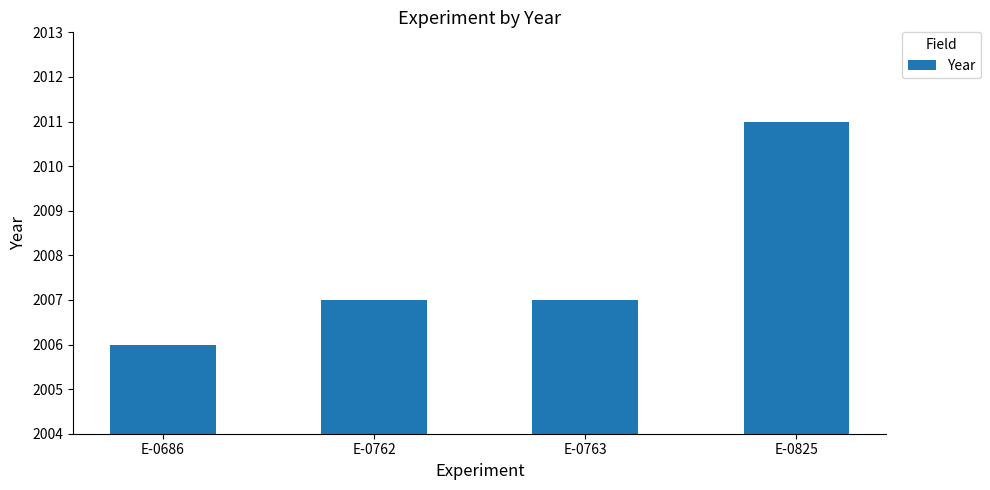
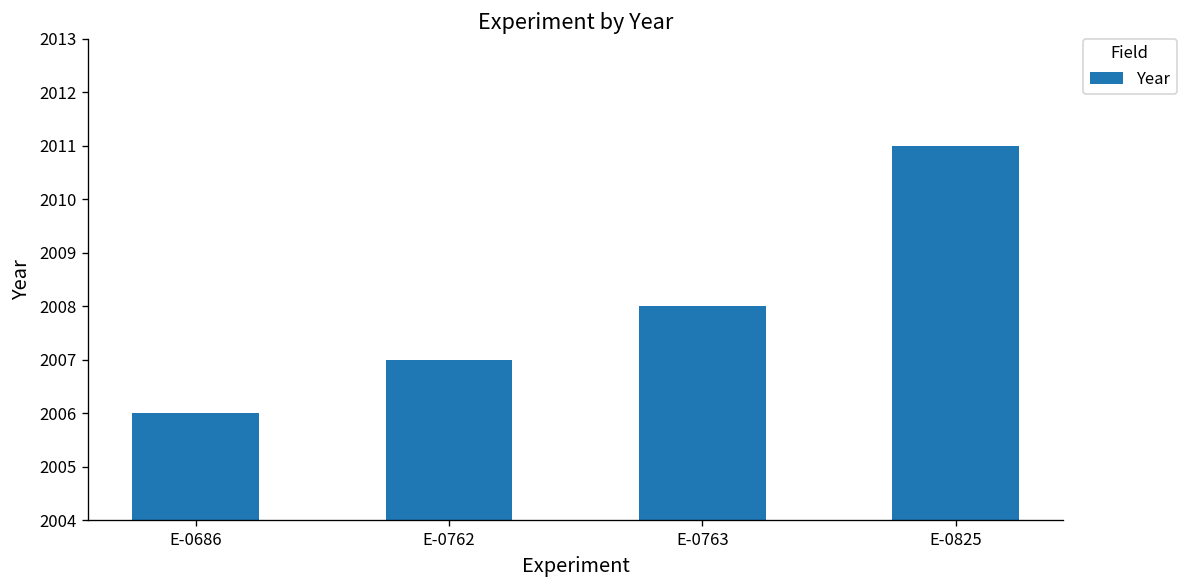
  {
    "E-0686": 2006,
    "E-0762": 2007,
-   "E-0763": 2007,
+   "E-0763": 2008,
    "E-0825": 2011
  }
